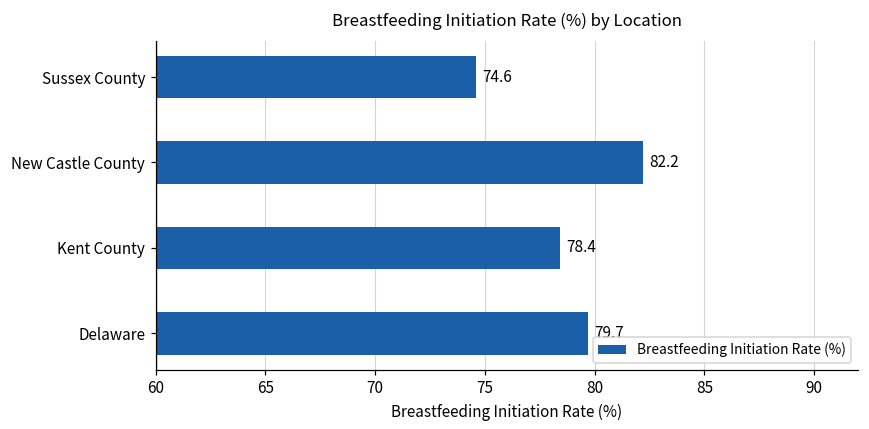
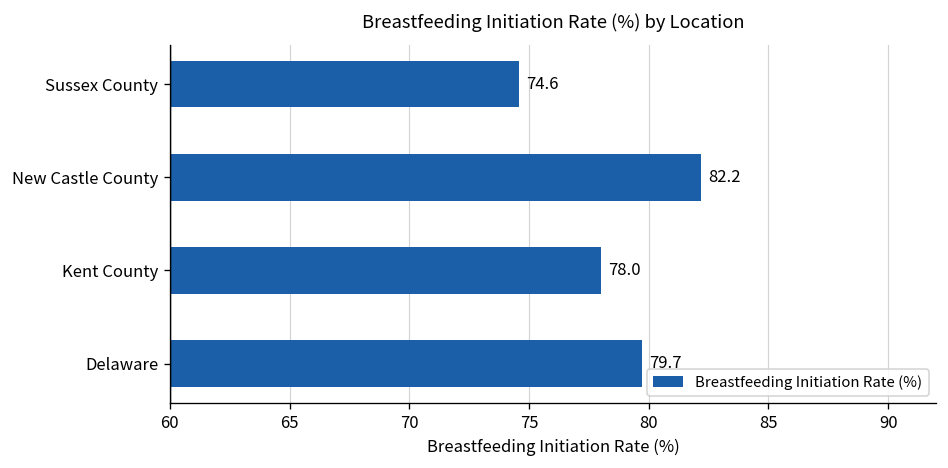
  {
    "Sussex County": 74.6,
    "New Castle County": 82.2,
-   "Kent County": 78.4
+   "Kent County": 78.0
  }
